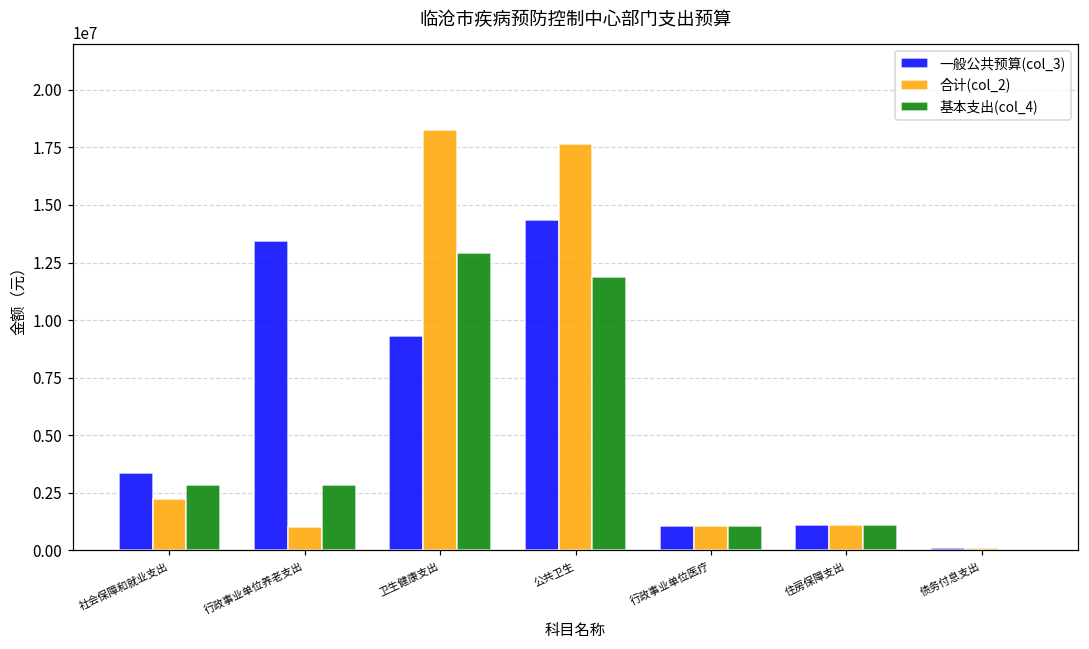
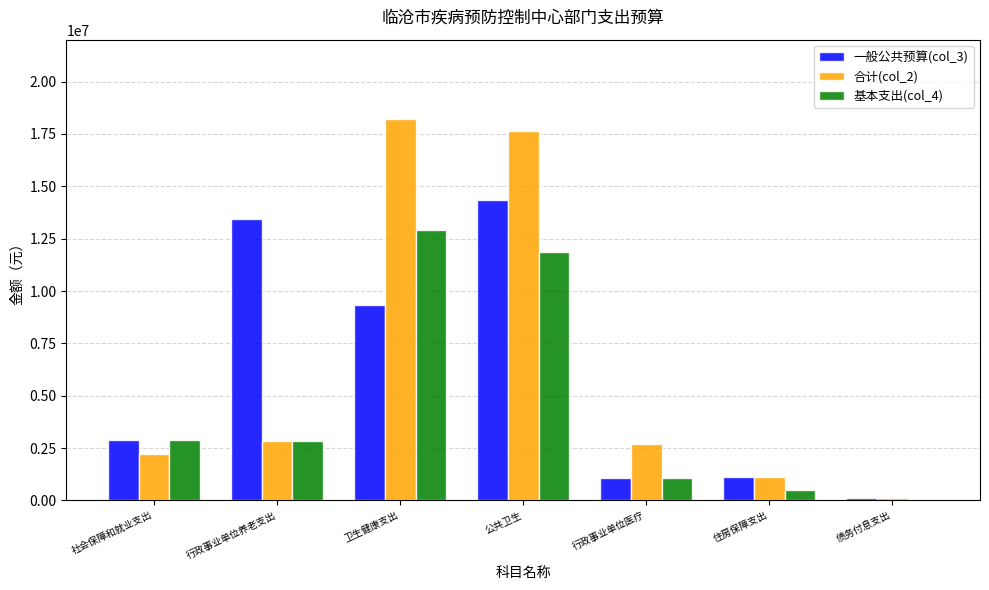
  {
    "一般公共预算(col_3)": {
-     "社会保障和就业支出": 3400000,
+     "社会保障和就业支出": 2900000,
      "行政事业单位养老支出": 13400000,
      "卫生健康支出": 9300000,
      "公共卫生": 14400000,
      "行政事业单位医疗": 1100000,
      "住房保障支出": 1100000,
      "债务付息支出": 100000
    },
    "合计(col_2)": {
      "社会保障和就业支出": 2200000,
-     "行政事业单位养老支出": 1000000,
+     "行政事业单位养老支出": 2800000,
      "卫生健康支出": 18200000,
      "公共卫生": 17600000,
-     "行政事业单位医疗": 1100000,
+     "行政事业单位医疗": 2700000,
      "住房保障支出": 1100000,
      "债务付息支出": 100000
    },
    "基本支出(col_4)": {
      "社会保障和就业支出": 2900000,
      "行政事业单位养老支出": 2800000,
      "卫生健康支出": 12900000,
      "公共卫生": 11900000,
      "行政事业单位医疗": 1100000,
-     "住房保障支出": 1100000,
+     "住房保障支出": 500000,
      "债务付息支出": 0
    }
  }
